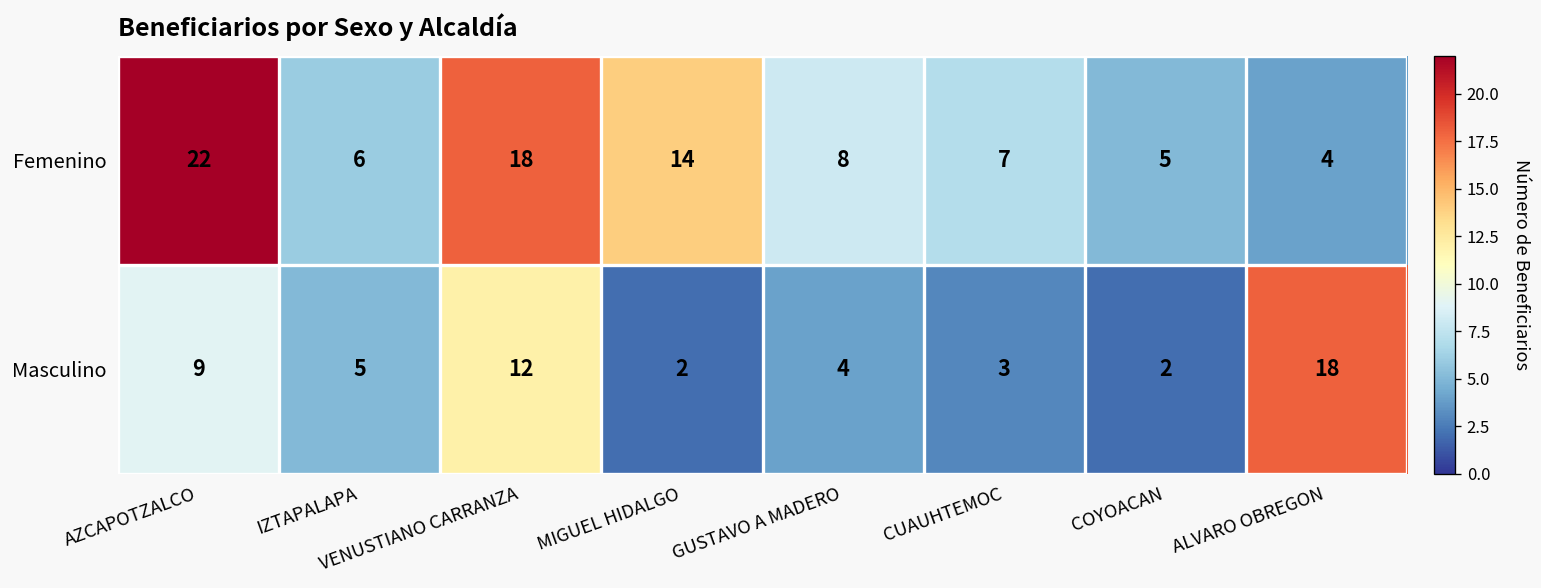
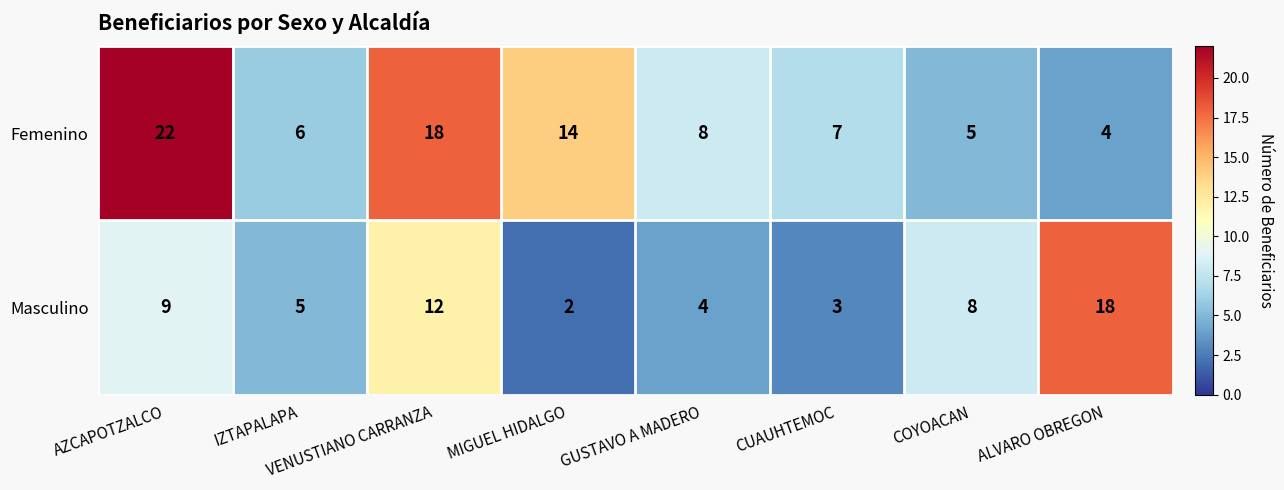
  {
    "Femenino": {
      "AZCAPOTZALCO": 22,
      "IZTAPALAPA": 6,
      "VENUSTIANO CARRANZA": 18,
      "MIGUEL HIDALGO": 14,
      "GUSTAVO A MADERO": 8,
      "CUAUHTEMOC": 7,
      "COYOACAN": 5,
      "ALVARO OBREGON": 4
    },
    "Masculino": {
      "AZCAPOTZALCO": 9,
      "IZTAPALAPA": 5,
      "VENUSTIANO CARRANZA": 12,
      "MIGUEL HIDALGO": 2,
      "GUSTAVO A MADERO": 4,
      "CUAUHTEMOC": 3,
-     "COYOACAN": 2,
+     "COYOACAN": 8,
      "ALVARO OBREGON": 18
    }
  }
